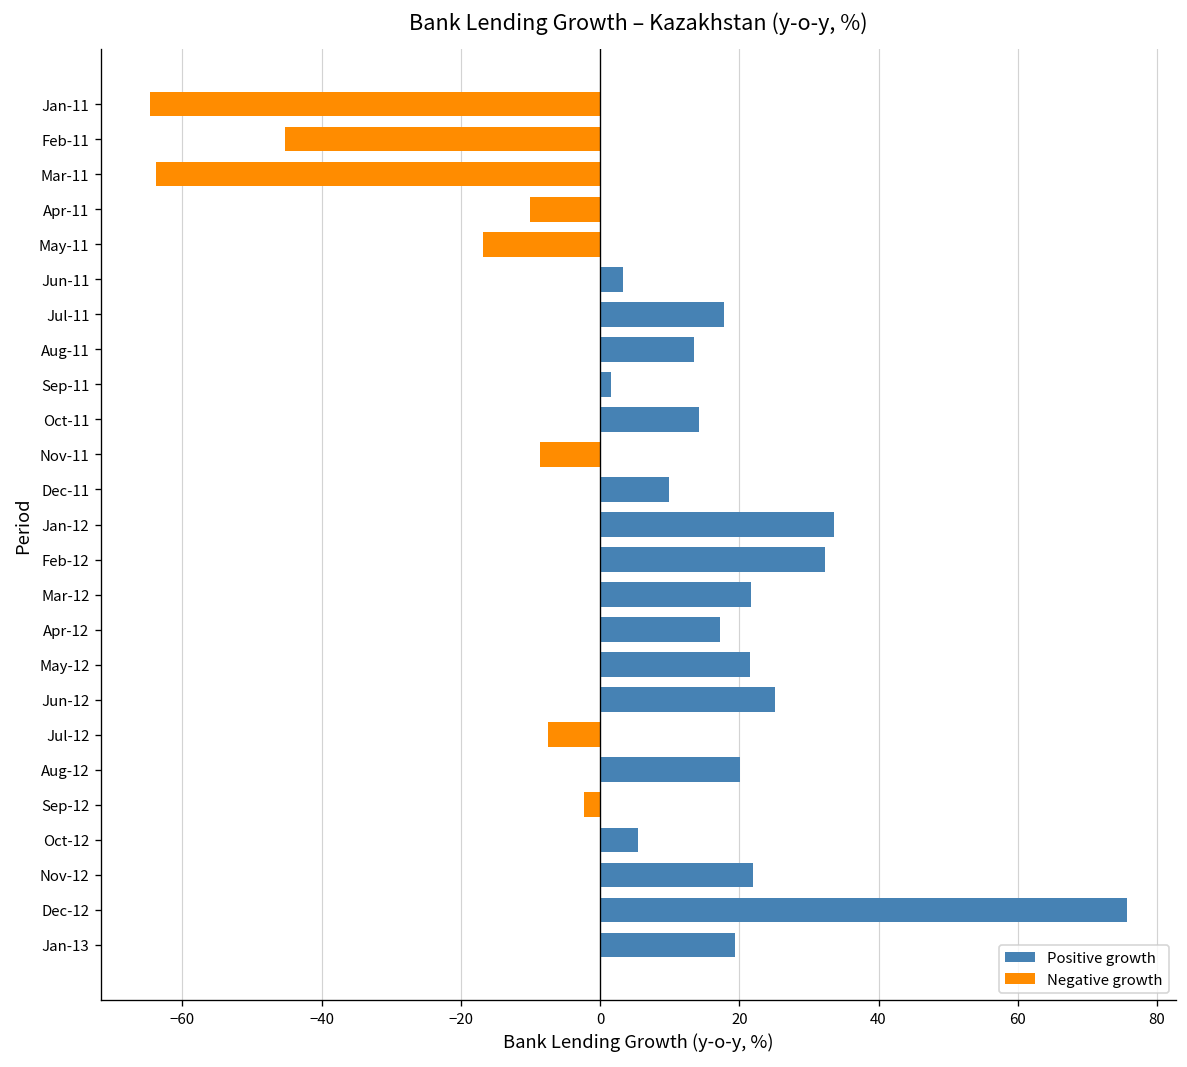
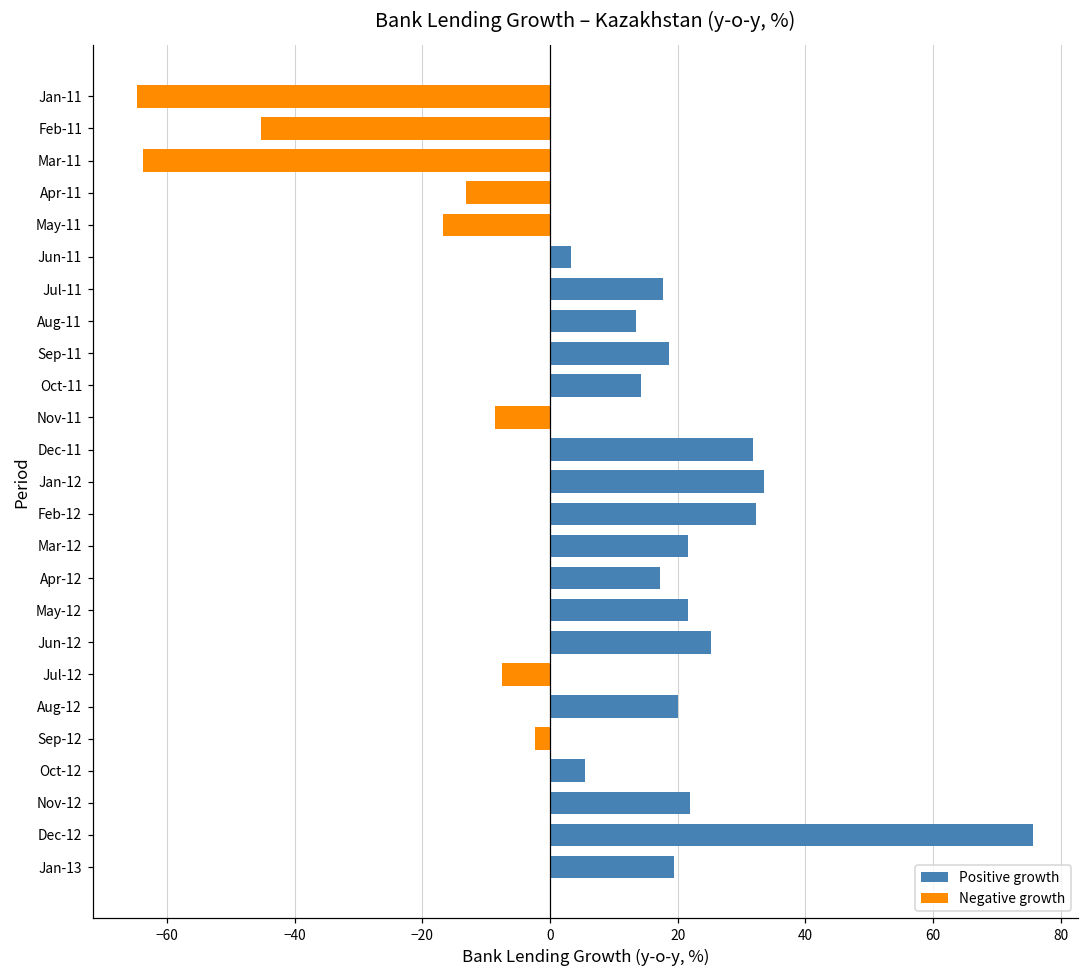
  {
    "Jan-11": -65,
    "Feb-11": -45,
    "Mar-11": -64,
-   "Apr-11": -10,
+   "Apr-11": -13,
    "May-11": -17,
    "Jun-11": 3,
    "Jul-11": 18,
    "Aug-11": 14,
-   "Sep-11": 2,
+   "Sep-11": 19,
    "Oct-11": 14,
    "Nov-11": -9,
-   "Dec-11": 10,
+   "Dec-11": 32,
    "Jan-12": 34,
    "Feb-12": 32,
    "Mar-12": 22,
    "Apr-12": 17,
    "May-12": 22,
    "Jun-12": 25,
    "Jul-12": -8,
    "Aug-12": 20,
    "Sep-12": -2,
    "Oct-12": 5,
    "Nov-12": 22,
    "Dec-12": 76,
    "Jan-13": 19
  }
